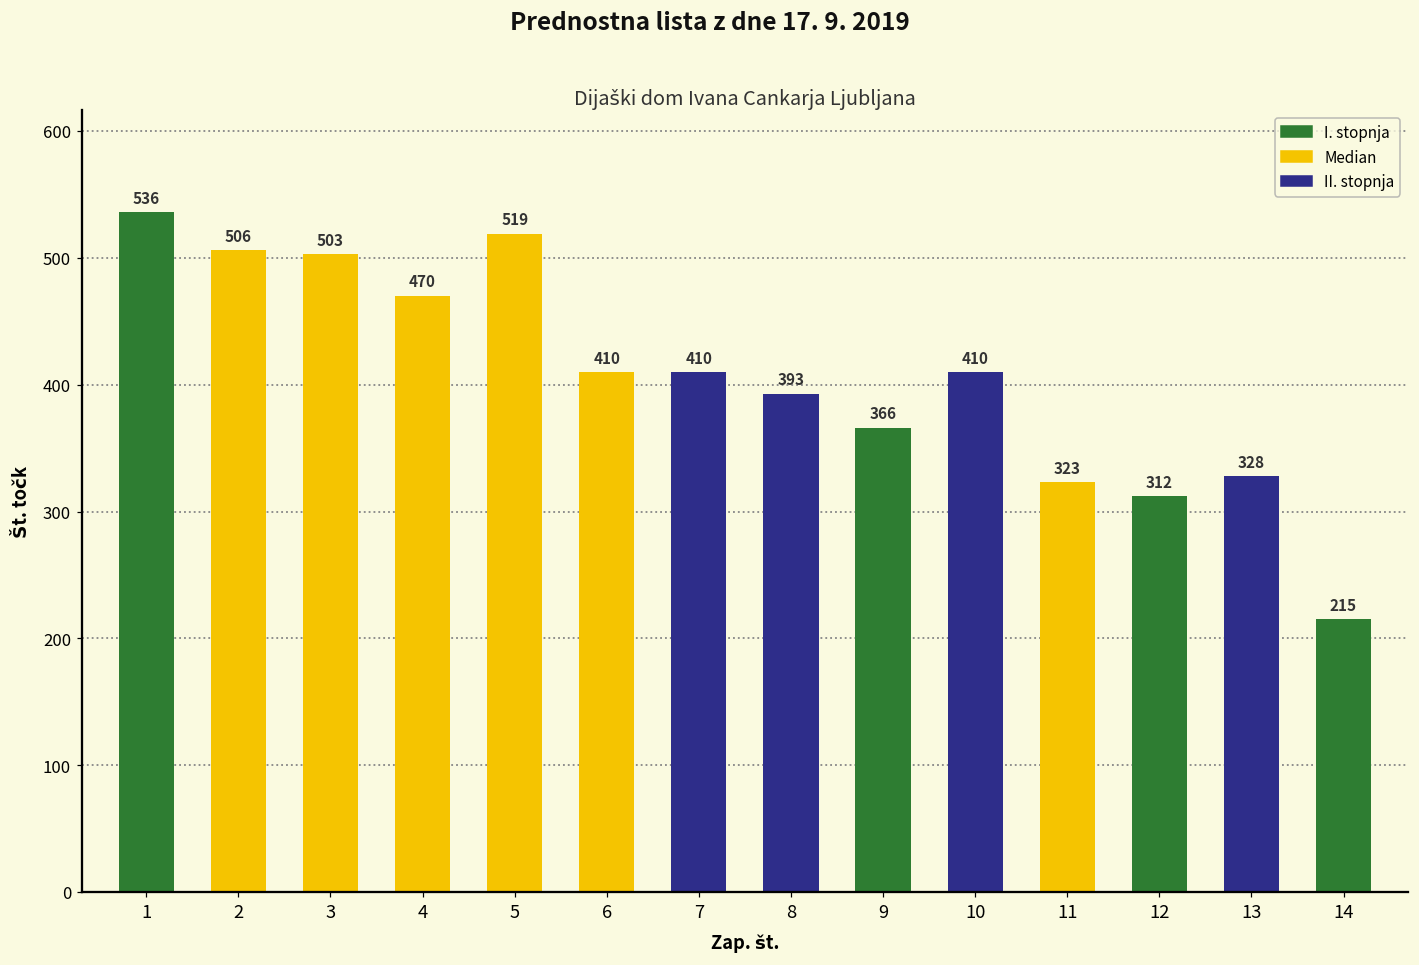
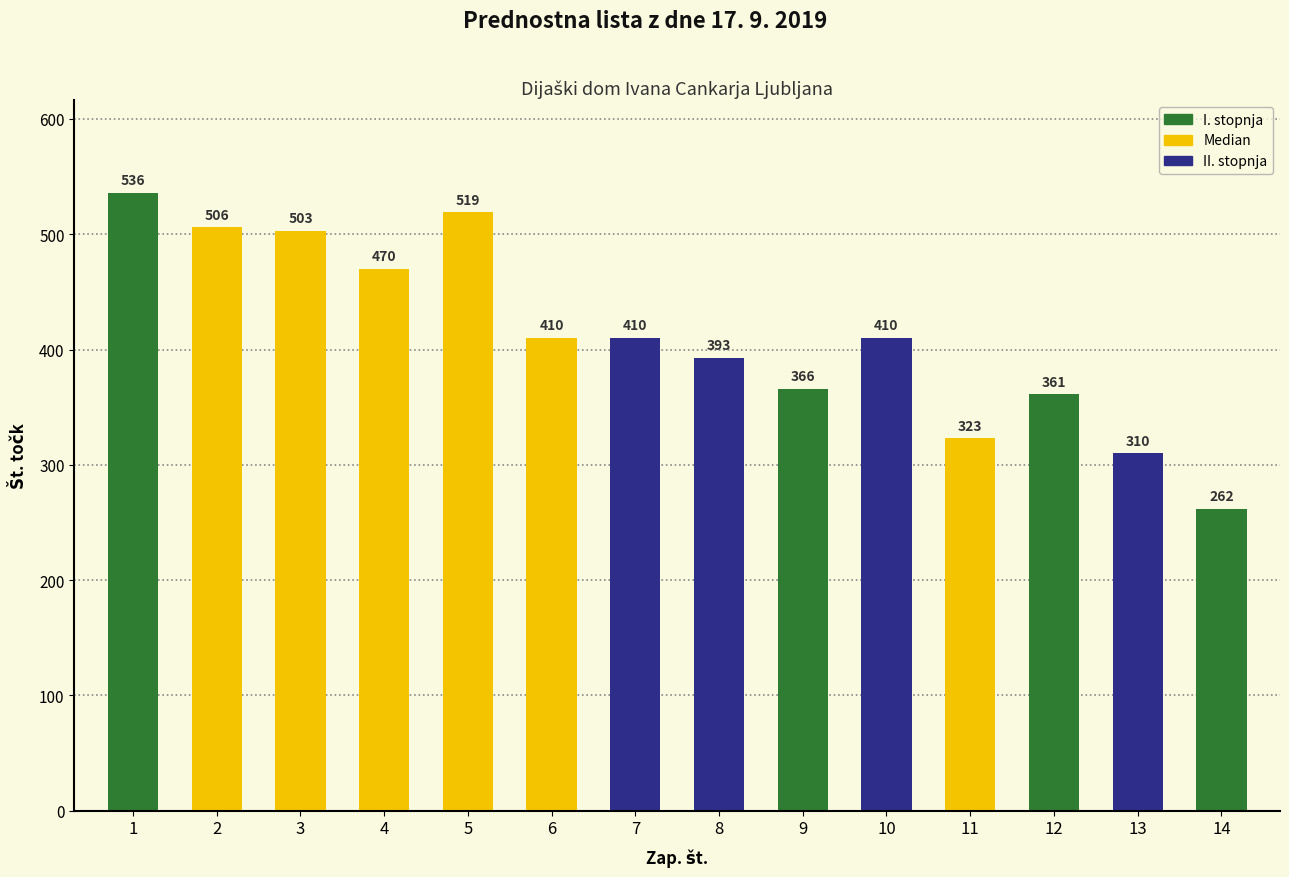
  {
    "1": 536,
    "2": 506,
    "3": 503,
    "4": 470,
    "5": 519,
    "6": 410,
    "7": 410,
    "8": 393,
    "9": 366,
    "10": 410,
    "11": 323,
-   "12": 312,
-   "13": 328,
-   "14": 215
+   "12": 361,
+   "13": 310,
+   "14": 262
  }
